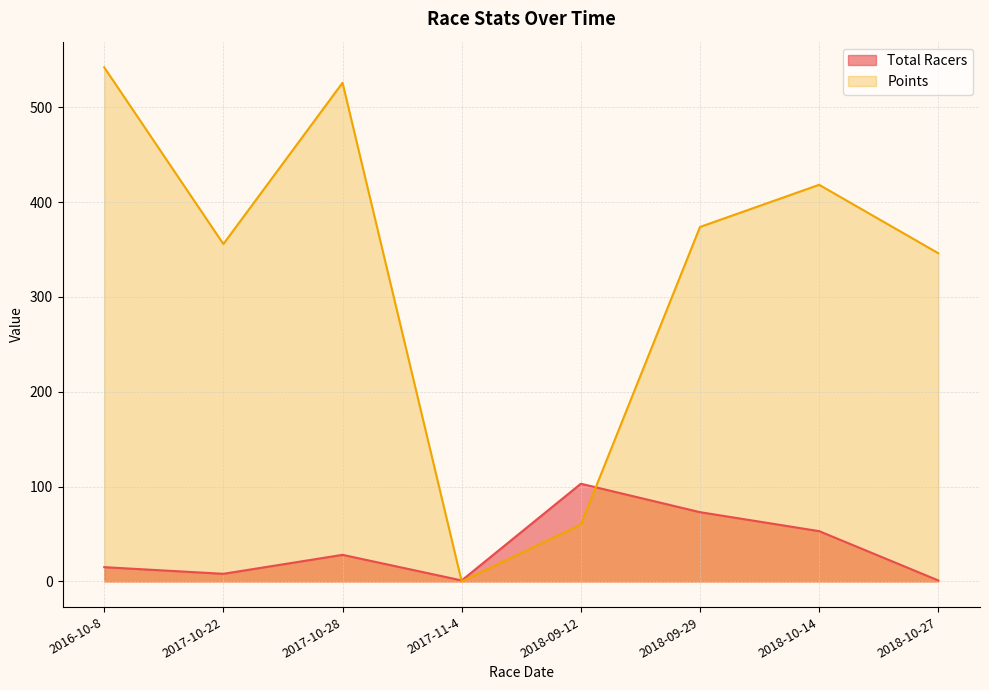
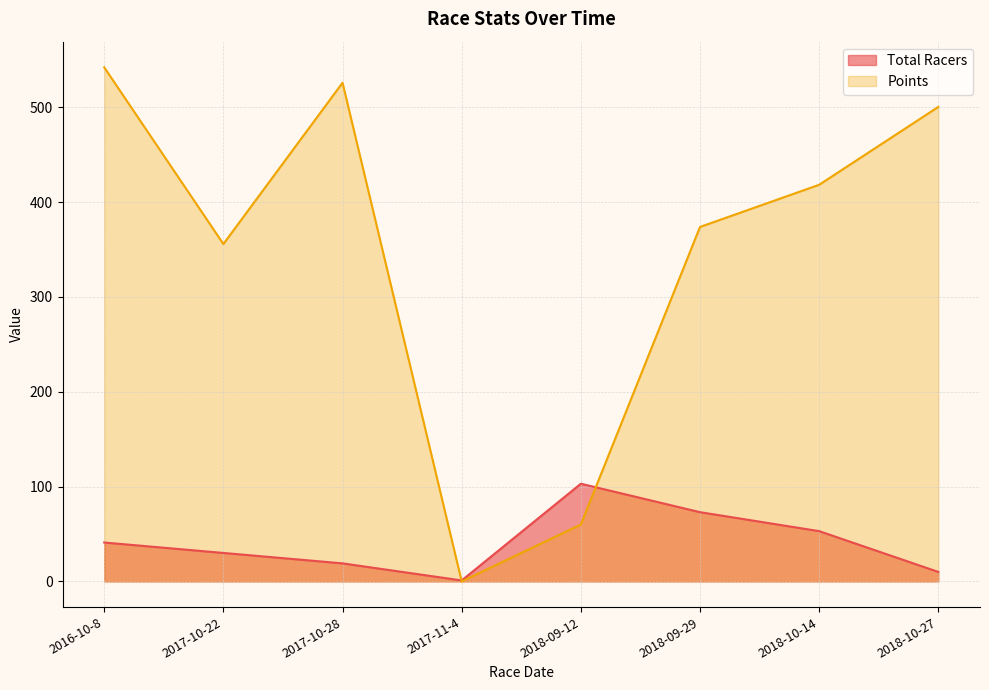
  {
    "Total Racers": {
-     "2016-10-8": 20,
-     "2017-10-22": 10,
-     "2017-10-28": 30,
+     "2016-10-8": 40,
+     "2017-10-22": 30,
+     "2017-10-28": 20,
      "2018-09-12": 100,
      "2018-09-29": 70,
      "2018-10-14": 50,
-     "2018-10-27": 0
+     "2018-10-27": 10
    },
    "Points": {
      "2016-10-8": 540,
      "2017-10-22": 360,
      "2017-10-28": 530,
      "2018-09-12": 60,
      "2018-09-29": 370,
      "2018-10-14": 420,
-     "2018-10-27": 350
+     "2018-10-27": 500
    }
  }
